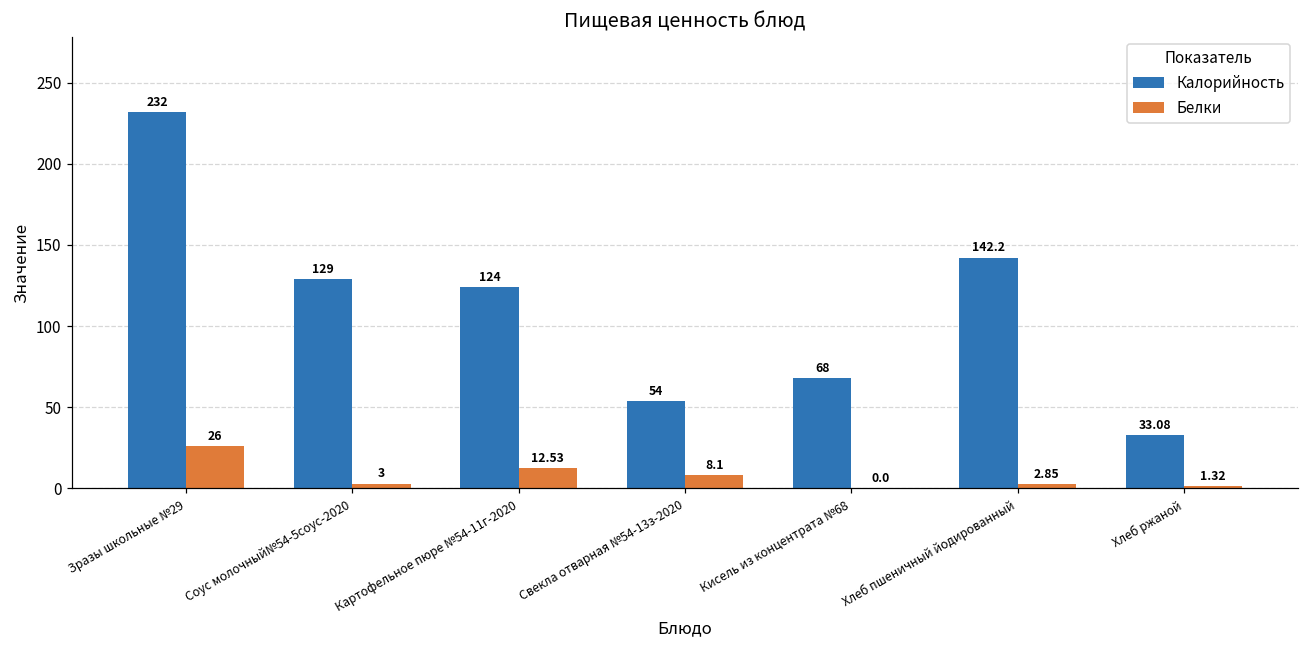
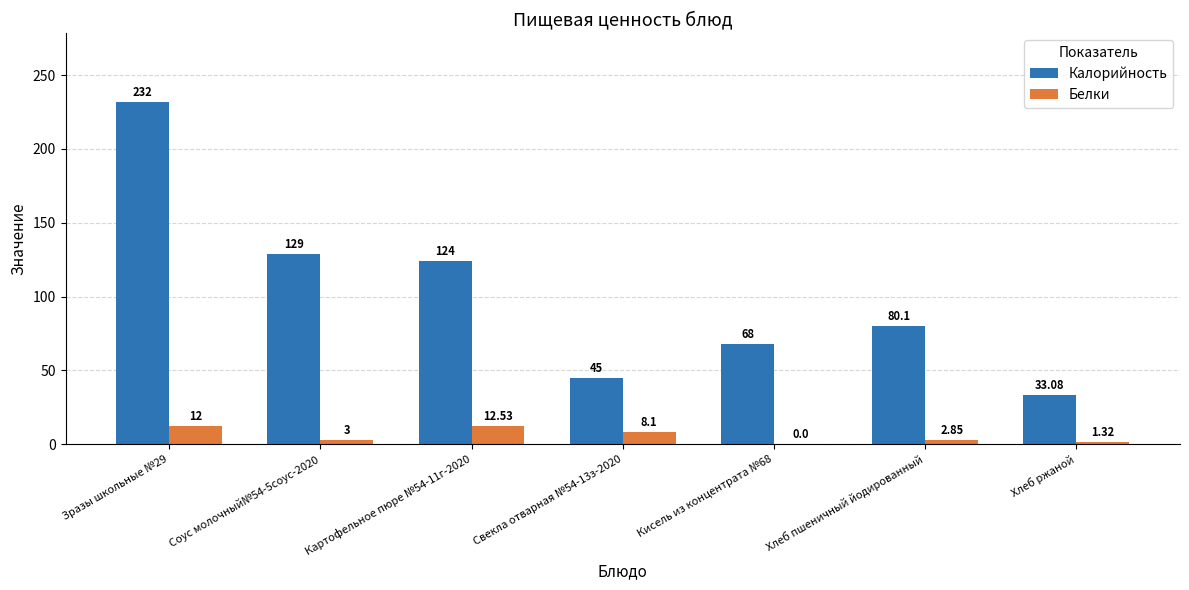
  {
    "Калорийность": {
      "Зразы школьные №29": 232,
      "Соус молочный№54-5соус-2020": 129,
      "Картофельное пюре №54-11г-2020": 124,
-     "Свекла отварная №54-13з-2020": 54,
+     "Свекла отварная №54-13з-2020": 45,
      "Кисель из концентрата №68": 68,
-     "Хлеб пшеничный йодированный": 142.2,
+     "Хлеб пшеничный йодированный": 80.1,
      "Хлеб ржаной": 33.08
    },
    "Белки": {
-     "Зразы школьные №29": 26,
+     "Зразы школьные №29": 12,
      "Соус молочный№54-5соус-2020": 3,
      "Картофельное пюре №54-11г-2020": 12.53,
      "Свекла отварная №54-13з-2020": 8.1,
      "Кисель из концентрата №68": 0.0,
      "Хлеб пшеничный йодированный": 2.85,
      "Хлеб ржаной": 1.32
    }
  }
